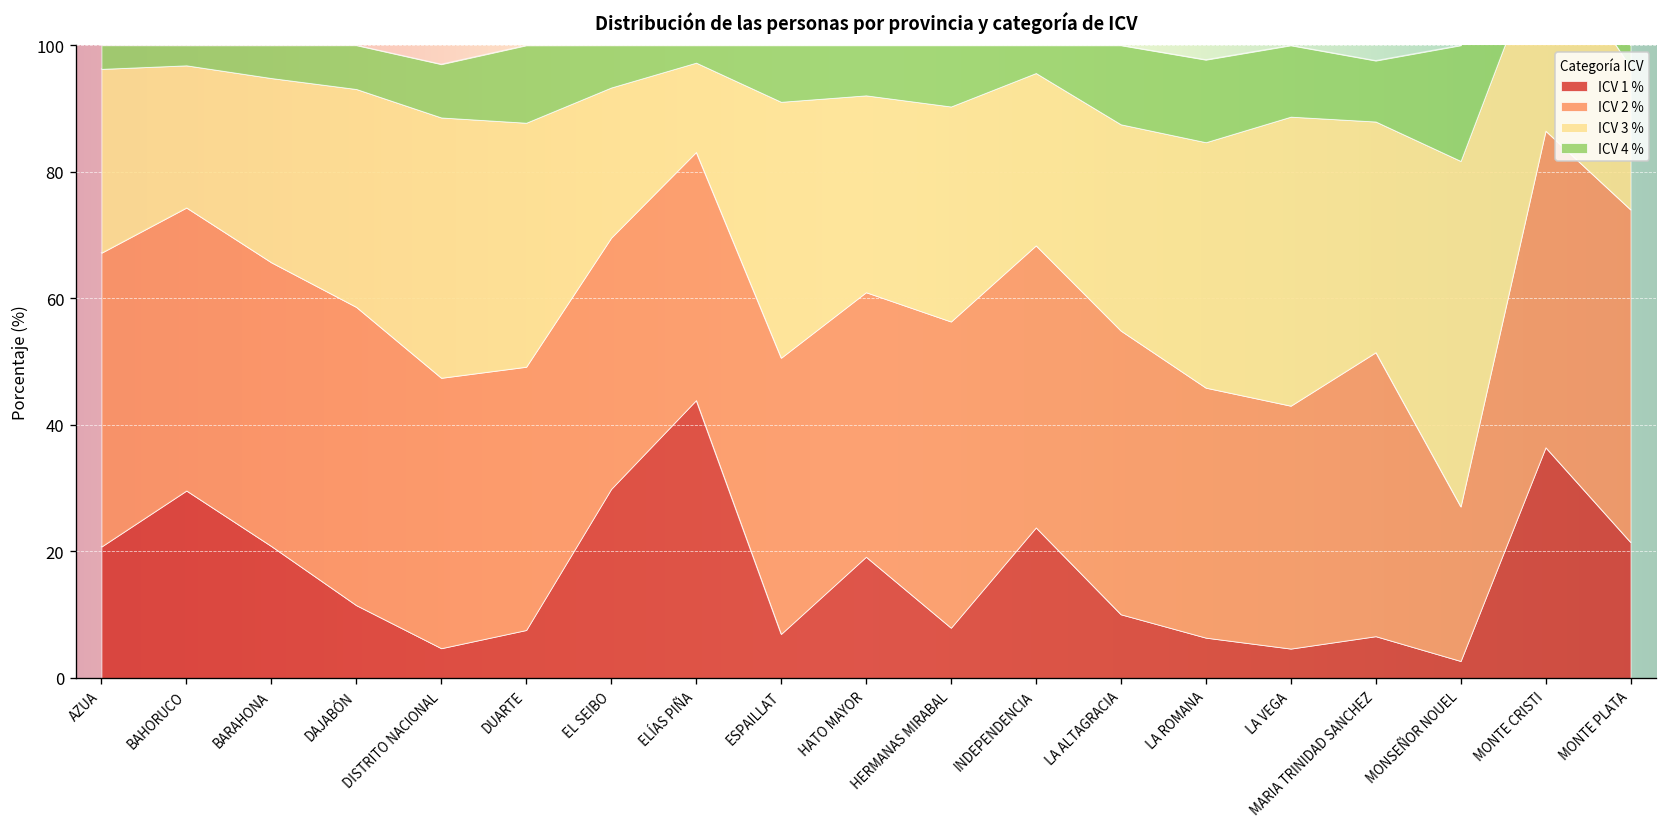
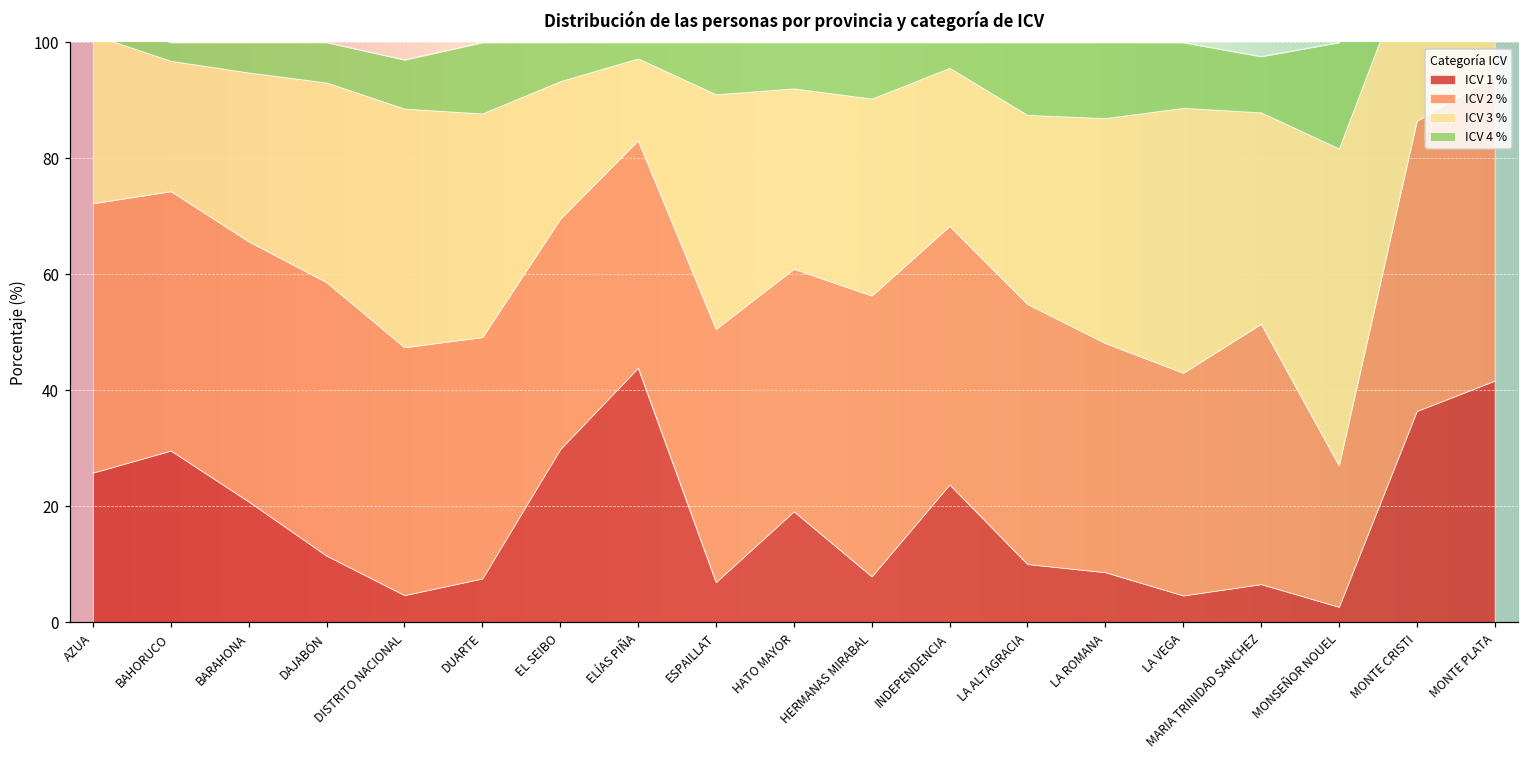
  {
    "ICV 1 %": {
-     "AZUA": 21,
+     "AZUA": 26,
      "BAHORUCO": 30,
      "BARAHONA": 21,
      "DAJABÓN": 12,
      "DISTRITO NACIONAL": 5,
      "DUARTE": 8,
      "EL SEIBO": 30,
      "ELÍAS PIÑA": 44,
      "ESPAILLAT": 7,
      "HATO MAYOR": 19,
      "HERMANAS MIRABAL": 8,
      "INDEPENDENCIA": 24,
      "LA ALTAGRACIA": 10,
-     "LA ROMANA": 6,
+     "LA ROMANA": 9,
      "LA VEGA": 5,
      "MARIA TRINIDAD SANCHEZ": 7,
      "MONSEÑOR NOUEL": 3,
      "MONTE CRISTI": 36,
-     "MONTE PLATA": 21
+     "MONTE PLATA": 42
    },
    "ICV 2 %": {
      "AZUA": 46,
      "BAHORUCO": 45,
      "BARAHONA": 45,
      "DAJABÓN": 47,
      "DISTRITO NACIONAL": 43,
      "DUARTE": 42,
      "EL SEIBO": 40,
      "ELÍAS PIÑA": 39,
      "ESPAILLAT": 44,
      "HATO MAYOR": 42,
      "HERMANAS MIRABAL": 48,
      "INDEPENDENCIA": 45,
      "LA ALTAGRACIA": 45,
      "LA ROMANA": 40,
      "LA VEGA": 38,
      "MARIA TRINIDAD SANCHEZ": 45,
      "MONSEÑOR NOUEL": 24,
      "MONTE CRISTI": 50
    },
    "ICV 3 %": {
      "BAHORUCO": 22,
      "BARAHONA": 29,
      "DAJABÓN": 34,
      "DISTRITO NACIONAL": 41,
      "DUARTE": 39,
      "EL SEIBO": 24,
      "ELÍAS PIÑA": 14,
      "ESPAILLAT": 40,
      "HATO MAYOR": 31,
      "HERMANAS MIRABAL": 34,
      "INDEPENDENCIA": 27,
      "LA ALTAGRACIA": 33,
      "LA ROMANA": 39,
      "LA VEGA": 46,
      "MARIA TRINIDAD SANCHEZ": 36,
      "MONSEÑOR NOUEL": 55
    },
    "ICV 4 %": {
      "BAHORUCO": 3,
      "BARAHONA": 5,
      "DAJABÓN": 7,
      "DISTRITO NACIONAL": 8,
      "DUARTE": 12,
      "EL SEIBO": 7,
      "ELÍAS PIÑA": 3,
      "ESPAILLAT": 9,
      "HATO MAYOR": 8,
      "HERMANAS MIRABAL": 10,
      "INDEPENDENCIA": 4,
      "LA ALTAGRACIA": 12,
      "LA ROMANA": 13,
      "LA VEGA": 11,
      "MARIA TRINIDAD SANCHEZ": 10,
      "MONSEÑOR NOUEL": 18
    }
  }
